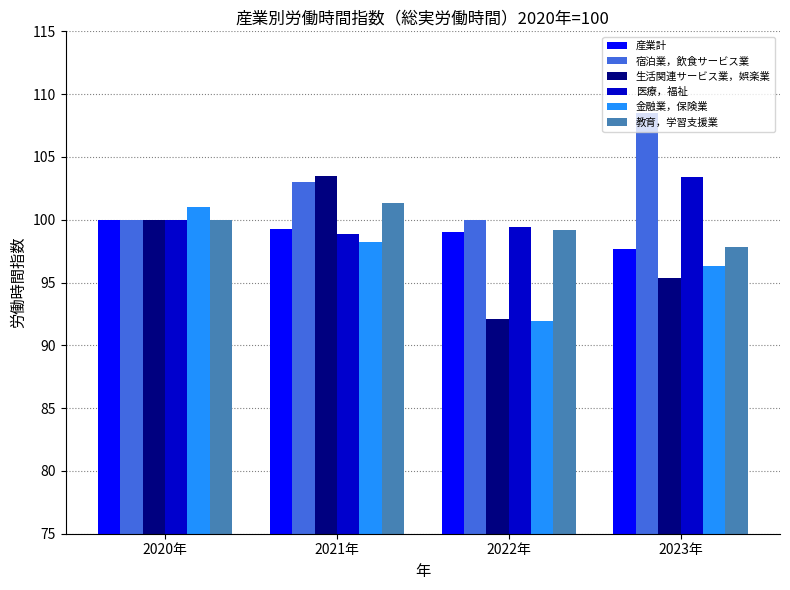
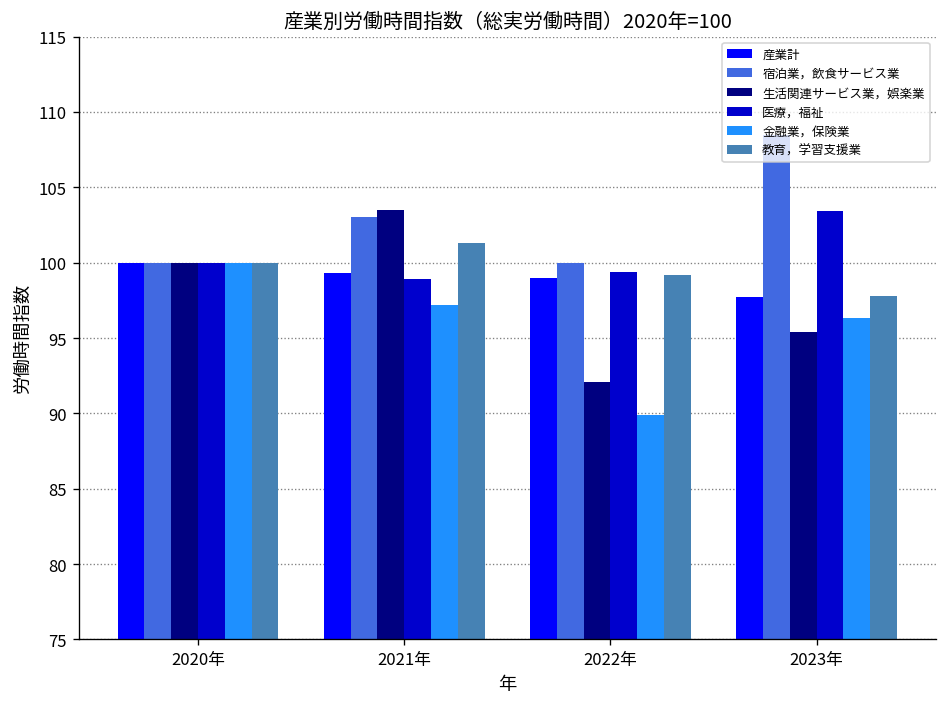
  {
    "生活関連サービス業，娯楽業": {
      "2020年": 100.0,
      "2021年": 103.5,
      "2022年": 92.1,
      "2023年": 95.4
    },
    "金融業，保険業": {
-     "2020年": 101,
-     "2021年": 98.2,
-     "2022年": 91.9,
+     "2020年": 100,
+     "2021年": 97.2,
+     "2022年": 89.9,
      "2023年": 96.3
    }
  }
